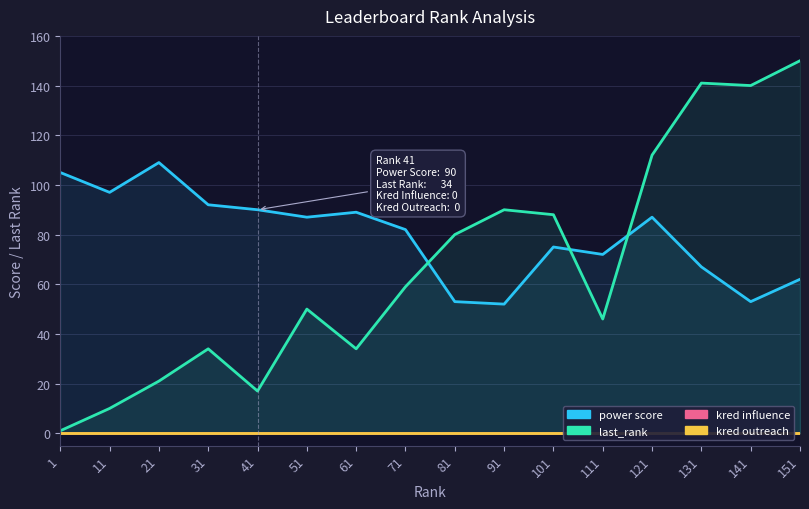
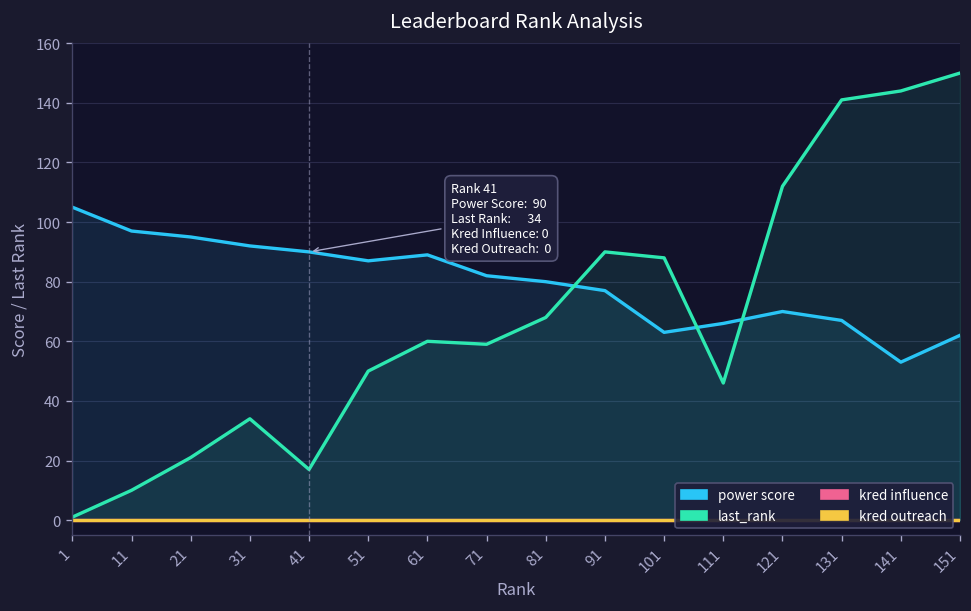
  {
    "power score": {
      "1": 105,
      "11": 97,
-     "21": 109,
+     "21": 95,
      "31": 92,
      "41": 90,
      "51": 87,
      "71": 82,
-     "81": 53,
-     "91": 52,
-     "101": 75,
-     "111": 72,
-     "121": 87,
+     "81": 80,
+     "91": 77,
+     "101": 63,
+     "111": 66,
+     "121": 70,
      "131": 67,
      "141": 53,
      "151": 62
    },
    "last_rank": {
      "11": 10,
      "21": 21,
      "31": 34,
      "41": 17,
      "51": 50,
-     "61": 34,
+     "61": 60,
      "71": 59,
-     "81": 80,
+     "81": 68,
      "91": 90,
      "101": 88,
      "111": 46,
      "121": 112,
      "131": 141,
-     "141": 140,
+     "141": 144,
      "151": 150
    },
    "kred outreach": {
      "11": 0,
      "21": 0,
      "31": 0,
      "41": 0,
      "51": 0,
      "61": 0,
      "71": 0,
      "81": 0,
      "91": 0,
      "101": 0,
      "151": 0
    }
  }
